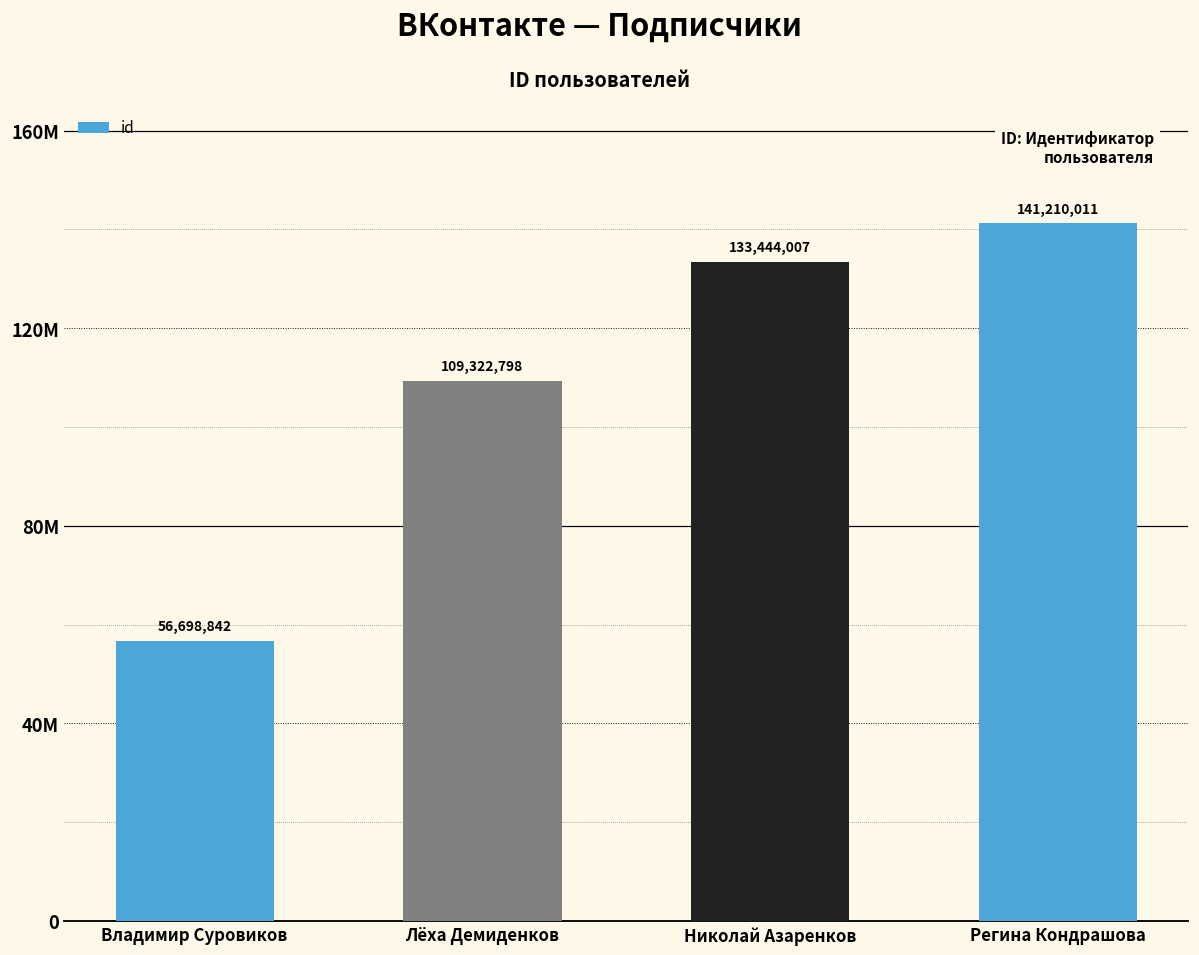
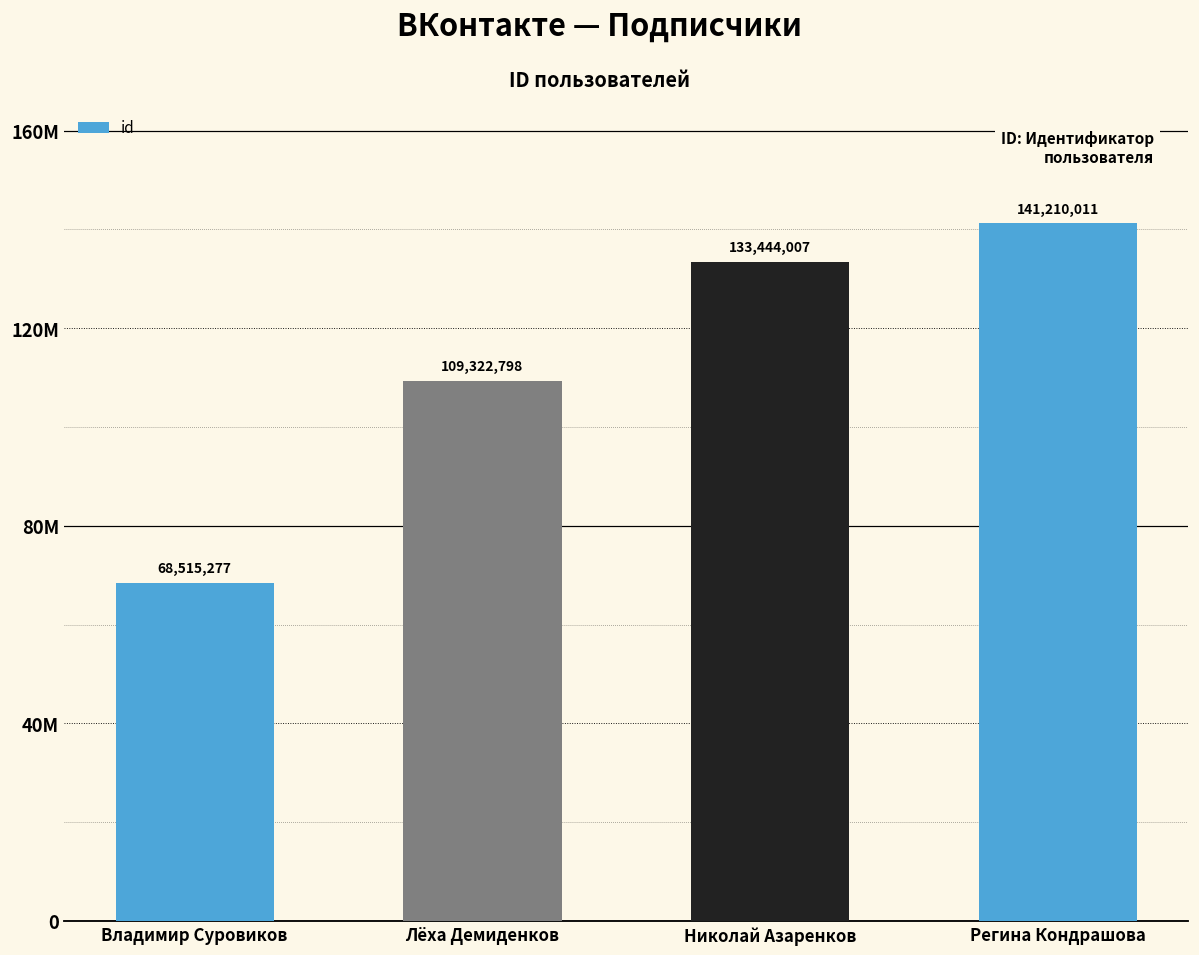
  {
-   "Владимир Суровиков": "56,698,842",
+   "Владимир Суровиков": "68,515,277",
    "Лёха Демиденков": "109,322,798",
    "Николай Азаренков": "133,444,007",
    "Регина Кондрашова": "141,210,011"
  }
